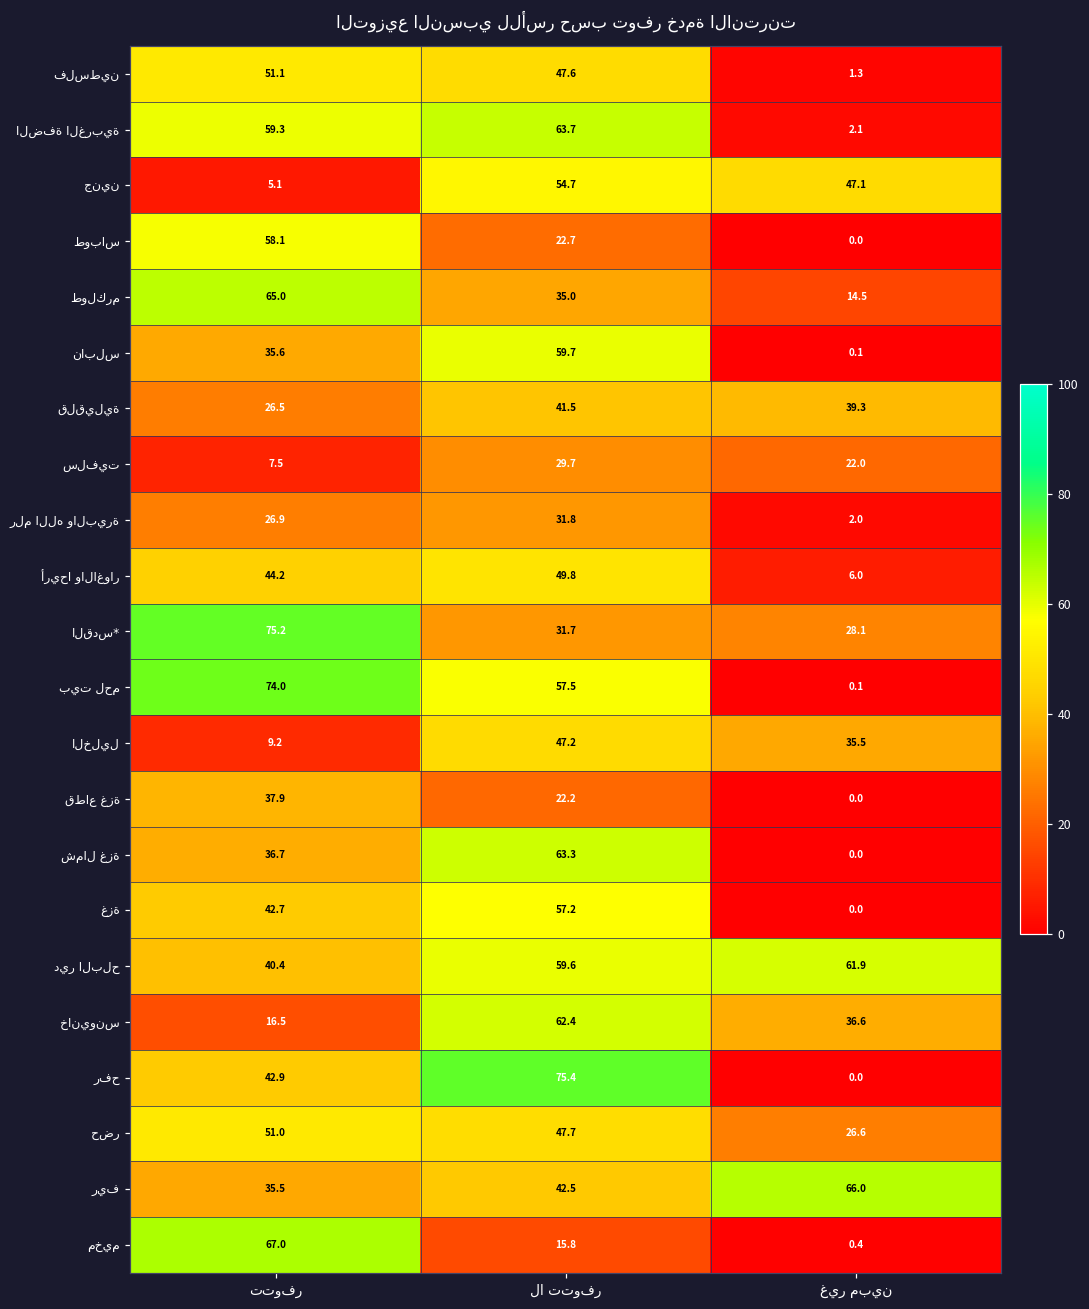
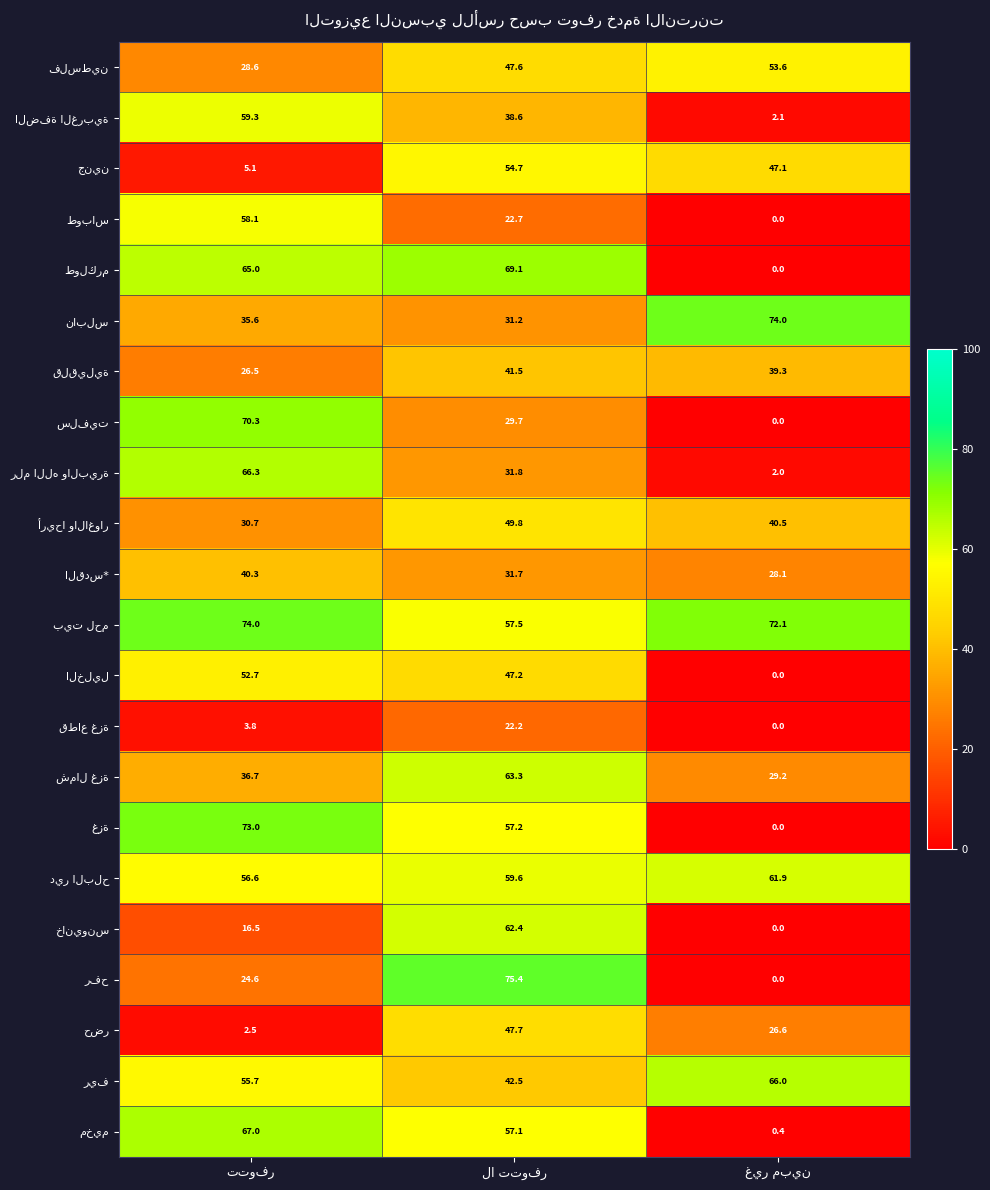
  {
    "فلسطين": {
-     "تتوفر": 51.1,
+     "تتوفر": 28.6,
      "لا تتوفر": 47.6,
-     "غير مبين": 1.3
+     "غير مبين": 53.6
    },
    "الضفة الغربية": {
      "تتوفر": 59.3,
-     "لا تتوفر": 63.7,
+     "لا تتوفر": 38.6,
      "غير مبين": 2.1
    },
    "جنين": {
      "تتوفر": 5.1,
      "لا تتوفر": 54.7,
      "غير مبين": 47.1
    },
    "طوباس": {
      "تتوفر": 58.1,
      "لا تتوفر": 22.7,
      "غير مبين": 0.0
    },
    "طولكرم": {
      "تتوفر": 65.0,
-     "لا تتوفر": 35.0,
-     "غير مبين": 14.5
+     "لا تتوفر": 69.1,
+     "غير مبين": 0.0
    },
    "نابلس": {
      "تتوفر": 35.6,
-     "لا تتوفر": 59.7,
-     "غير مبين": 0.1
+     "لا تتوفر": 31.2,
+     "غير مبين": 74.0
    },
    "قلقيلية": {
      "تتوفر": 26.5,
      "لا تتوفر": 41.5,
      "غير مبين": 39.3
    },
    "سلفيت": {
-     "تتوفر": 7.5,
+     "تتوفر": 70.3,
      "لا تتوفر": 29.7,
-     "غير مبين": 22.0
+     "غير مبين": 0.0
    },
    "رلم الله والبيرة": {
-     "تتوفر": 26.9,
+     "تتوفر": 66.3,
      "لا تتوفر": 31.8,
      "غير مبين": 2.0
    },
    "أريحا والاغوار": {
-     "تتوفر": 44.2,
+     "تتوفر": 30.7,
      "لا تتوفر": 49.8,
-     "غير مبين": 6.0
+     "غير مبين": 40.5
    },
    "القدس*": {
-     "تتوفر": 75.2,
+     "تتوفر": 40.3,
      "لا تتوفر": 31.7,
      "غير مبين": 28.1
    },
    "بيت لحم": {
      "تتوفر": 74.0,
      "لا تتوفر": 57.5,
-     "غير مبين": 0.1
+     "غير مبين": 72.1
    },
    "الخليل": {
-     "تتوفر": 9.2,
+     "تتوفر": 52.7,
      "لا تتوفر": 47.2,
-     "غير مبين": 35.5
+     "غير مبين": 0.0
    },
    "قطاع غزة": {
-     "تتوفر": 37.9,
+     "تتوفر": 3.8,
      "لا تتوفر": 22.2,
      "غير مبين": 0.0
    },
    "شمال غزة": {
      "تتوفر": 36.7,
      "لا تتوفر": 63.3,
-     "غير مبين": 0.0
+     "غير مبين": 29.2
    },
    "غزة": {
-     "تتوفر": 42.7,
+     "تتوفر": 73.0,
      "لا تتوفر": 57.2,
      "غير مبين": 0.0
    },
    "دير البلح": {
-     "تتوفر": 40.4,
+     "تتوفر": 56.6,
      "لا تتوفر": 59.6,
      "غير مبين": 61.9
    },
    "خانيونس": {
      "تتوفر": 16.5,
      "لا تتوفر": 62.4,
-     "غير مبين": 36.6
+     "غير مبين": 0.0
    },
    "رفح": {
-     "تتوفر": 42.9,
+     "تتوفر": 24.6,
      "لا تتوفر": 75.4,
      "غير مبين": 0.0
    },
    "حضر": {
-     "تتوفر": 51.0,
+     "تتوفر": 2.5,
      "لا تتوفر": 47.7,
      "غير مبين": 26.6
    },
    "ريف": {
-     "تتوفر": 35.5,
+     "تتوفر": 55.7,
      "لا تتوفر": 42.5,
      "غير مبين": 66.0
    },
    "مخيم": {
      "تتوفر": 67.0,
-     "لا تتوفر": 15.8,
+     "لا تتوفر": 57.1,
      "غير مبين": 0.4
    }
  }
